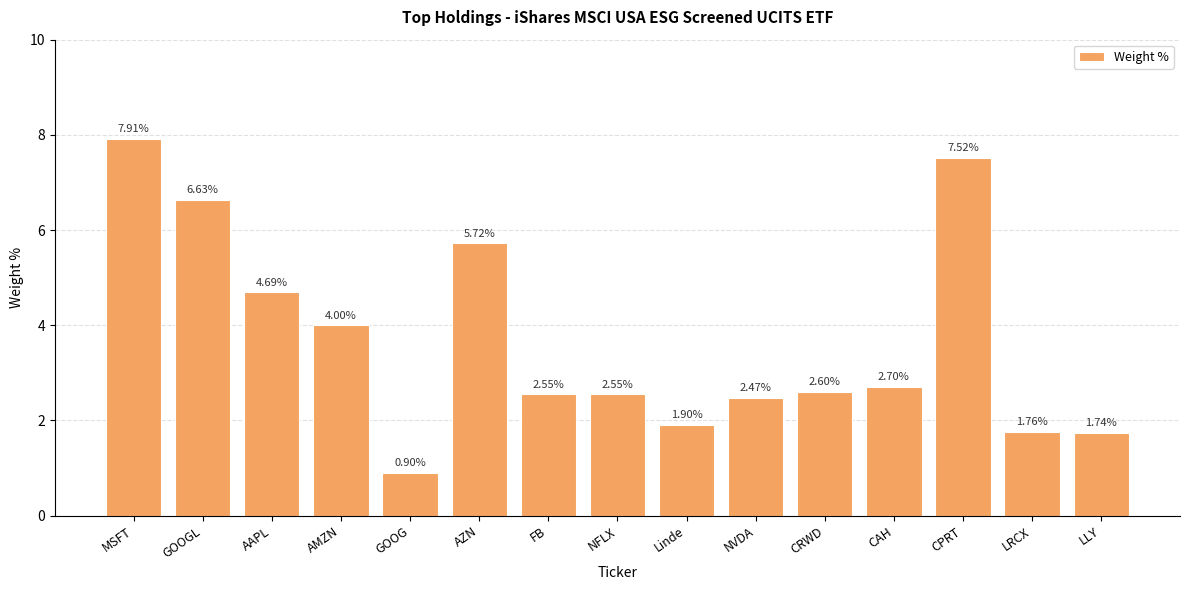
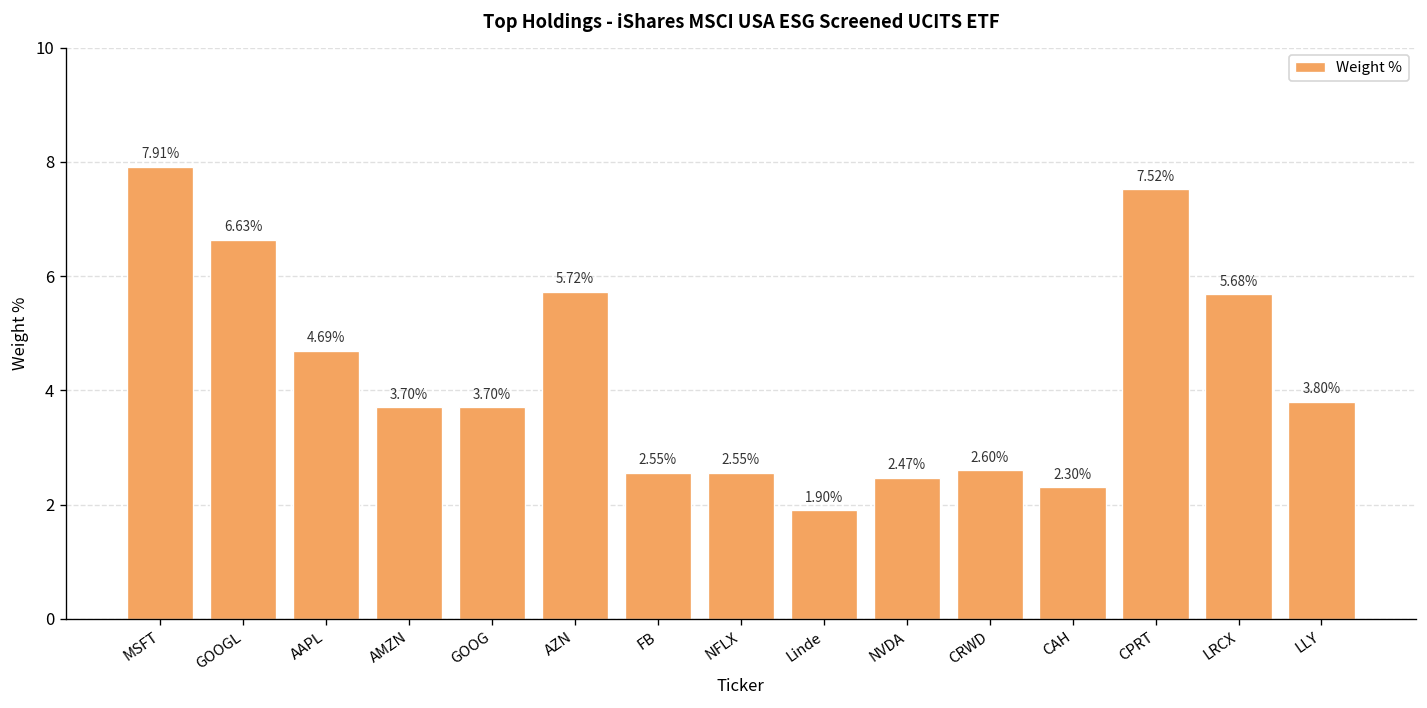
  {
    "MSFT": "7.91%",
    "GOOGL": "6.63%",
    "AAPL": "4.69%",
-   "AMZN": "4.00%",
-   "GOOG": "0.90%",
+   "AMZN": "3.70%",
+   "GOOG": "3.70%",
    "AZN": "5.72%",
    "FB": "2.55%",
    "NFLX": "2.55%",
    "Linde": "1.90%",
    "NVDA": "2.47%",
    "CRWD": "2.60%",
-   "CAH": "2.70%",
+   "CAH": "2.30%",
    "CPRT": "7.52%",
-   "LRCX": "1.76%",
-   "LLY": "1.74%"
+   "LRCX": "5.68%",
+   "LLY": "3.80%"
  }
